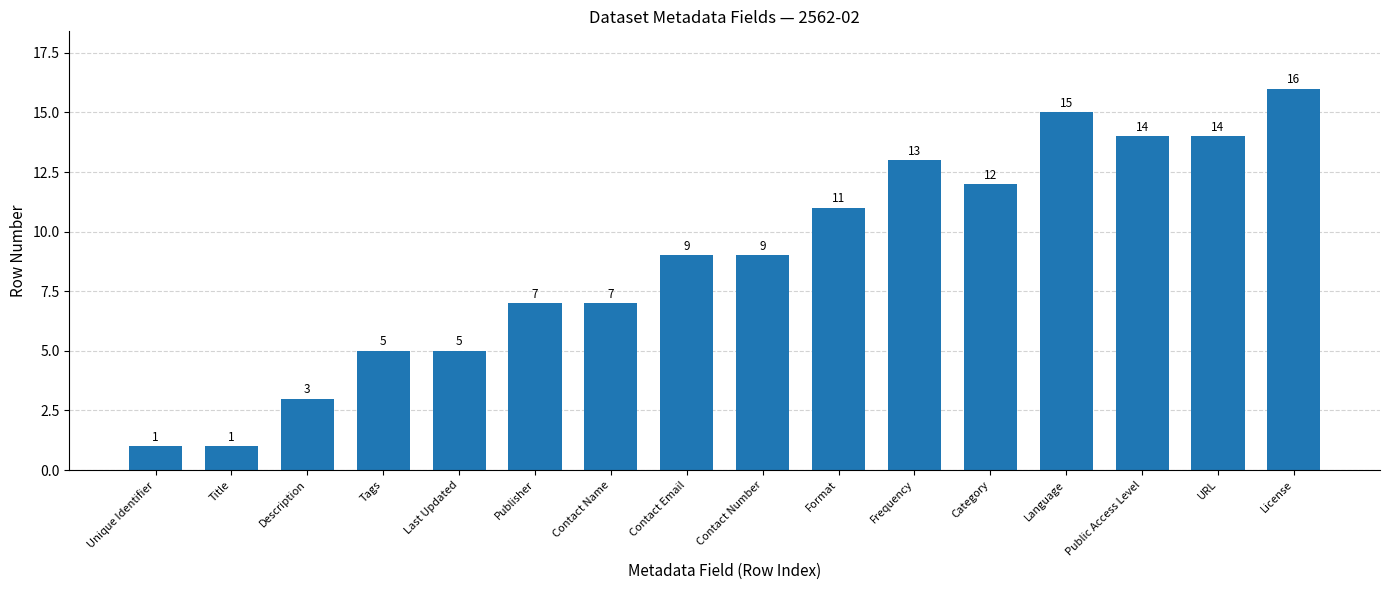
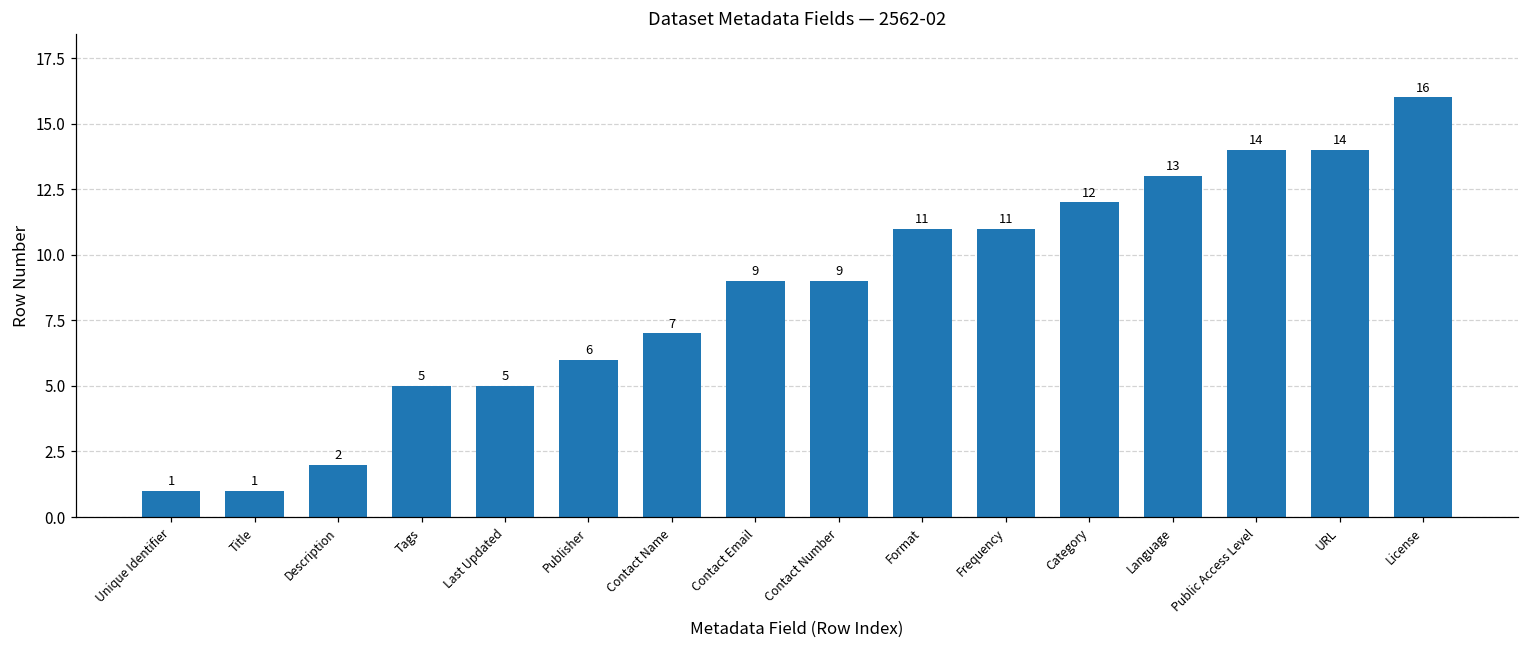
  {
    "Unique Identifier": 1,
    "Title": 1,
-   "Description": 3,
+   "Description": 2,
    "Tags": 5,
    "Last Updated": 5,
-   "Publisher": 7,
+   "Publisher": 6,
    "Contact Name": 7,
    "Contact Email": 9,
    "Contact Number": 9,
    "Format": 11,
-   "Frequency": 13,
+   "Frequency": 11,
    "Category": 12,
-   "Language": 15,
+   "Language": 13,
    "Public Access Level": 14,
    "URL": 14,
    "License": 16
  }
